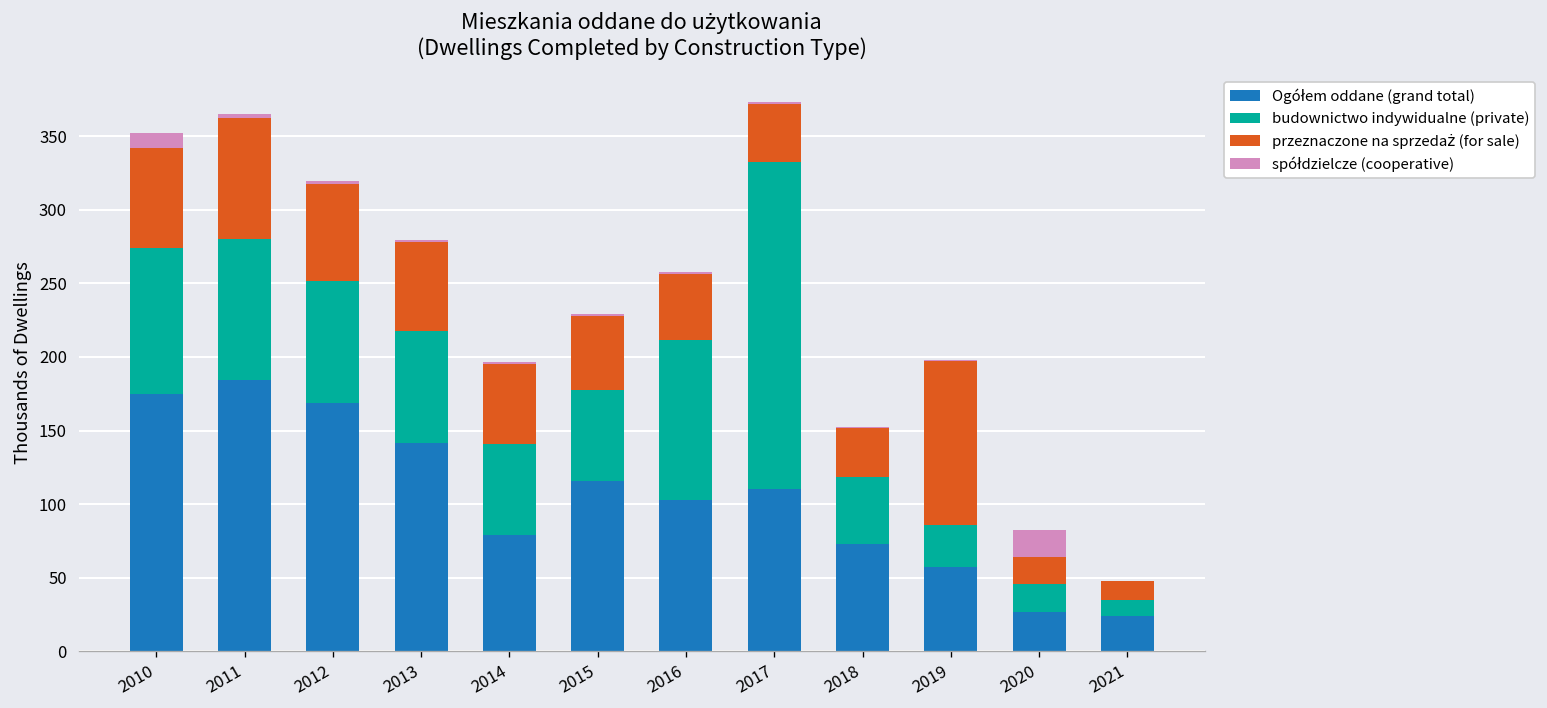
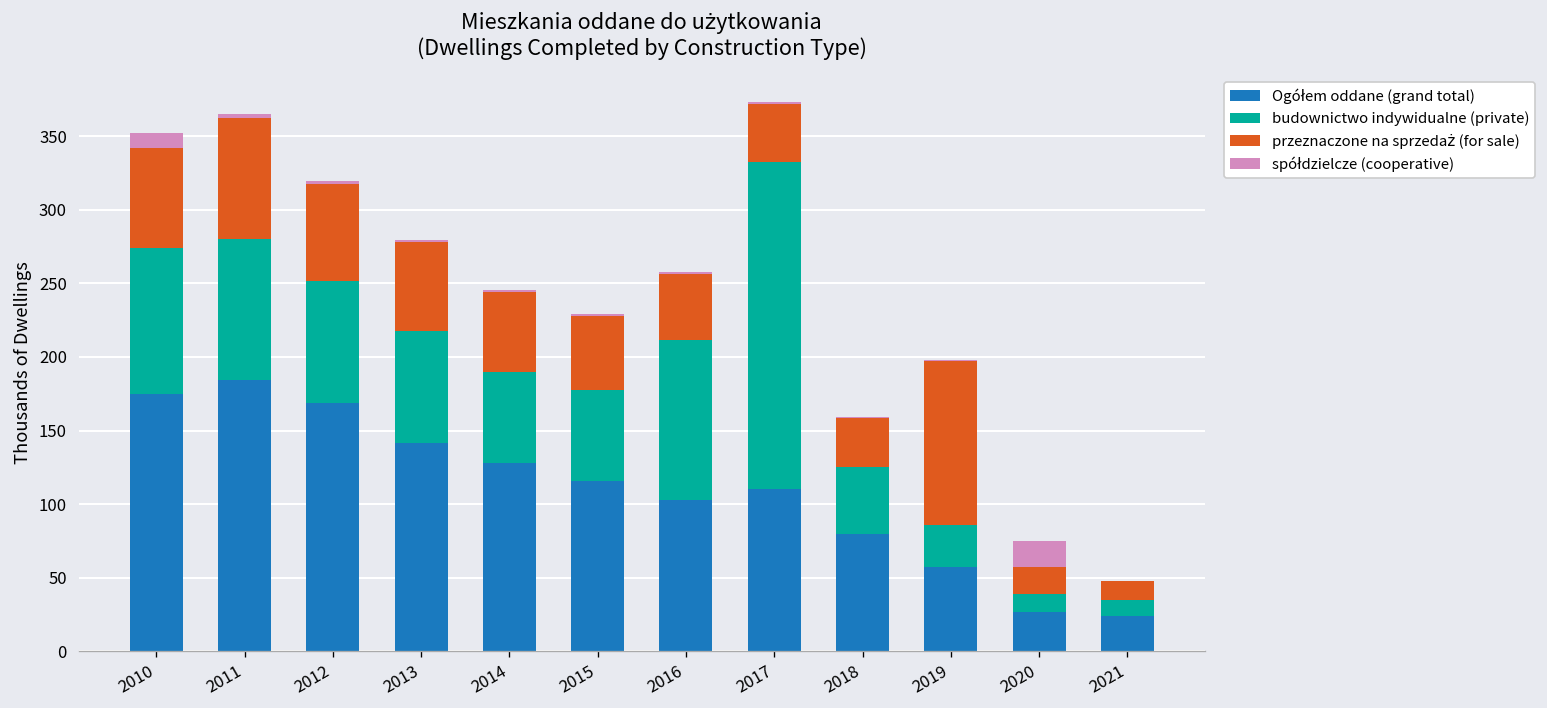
  {
    "Ogółem oddane (grand total)": {
      "2010": 175,
      "2011": 184,
      "2012": 169,
      "2013": 141,
-     "2014": 79,
+     "2014": 128,
      "2015": 115,
      "2016": 103,
      "2017": 110,
-     "2018": 73,
+     "2018": 79,
      "2019": 58,
      "2020": 27,
      "2021": 24
    },
    "budownictwo indywidualne (private)": {
      "2010": 99,
      "2011": 96,
      "2012": 82,
      "2013": 76,
      "2014": 62,
      "2015": 62,
      "2016": 109,
      "2017": 222,
      "2018": 46,
      "2019": 28,
-     "2020": 19,
+     "2020": 12,
      "2021": 11
    },
    "przeznaczone na sprzedaż (for sale)": {
      "2010": 69,
      "2011": 82,
      "2012": 66,
      "2013": 61,
      "2014": 55,
      "2015": 50,
      "2016": 45,
      "2017": 40,
      "2018": 33,
      "2019": 112,
      "2020": 18,
      "2021": 13
    },
    "spółdzielcze (cooperative)": {
      "2010": 10,
      "2011": 3,
      "2020": 18
    }
  }
